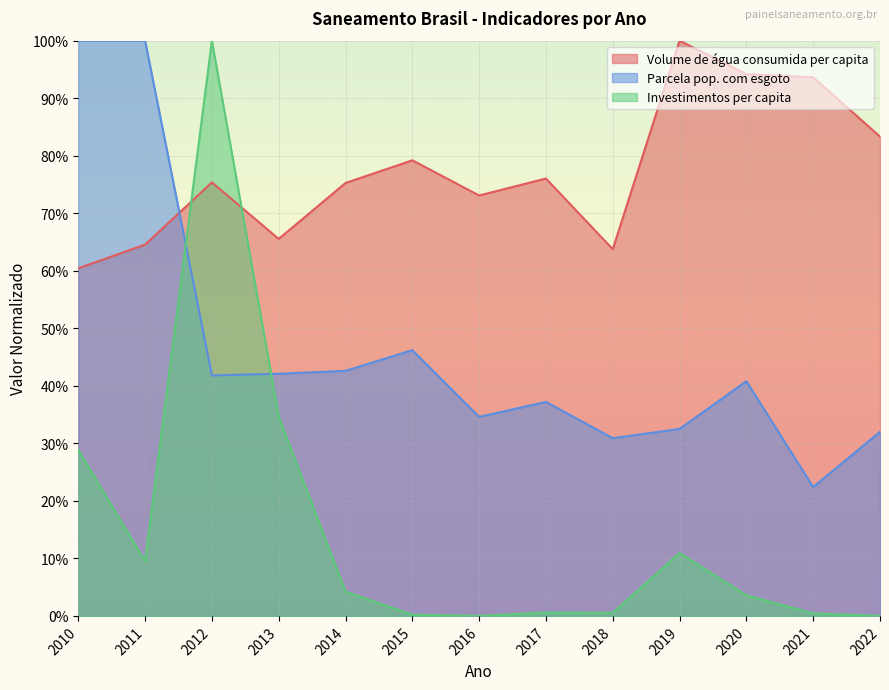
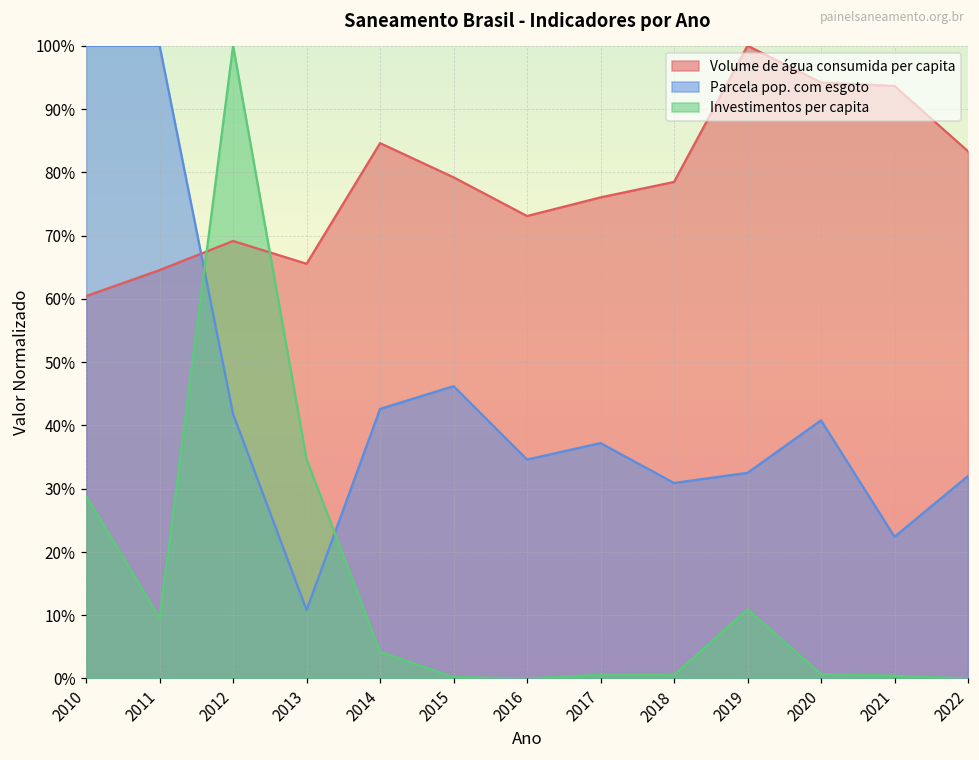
  {
    "Volume de água consumida per capita": {
      "2010": "60%",
      "2011": "65%",
-     "2012": "75%",
+     "2012": "69%",
      "2013": "66%",
-     "2014": "75%",
+     "2014": "85%",
      "2015": "79%",
      "2016": "73%",
      "2017": "76%",
-     "2018": "64%",
+     "2018": "78%",
      "2019": "100%",
      "2022": "83%"
    },
    "Parcela pop. com esgoto": {
      "2010": "100%",
      "2011": "100%",
      "2012": "42%",
-     "2013": "42%",
+     "2013": "11%",
      "2014": "43%",
      "2015": "46%",
      "2016": "35%",
      "2017": "37%",
      "2018": "31%",
      "2019": "33%",
      "2020": "41%",
      "2021": "22%",
      "2022": "32%"
    },
    "Investimentos per capita": {
      "2010": "29%",
      "2011": "10%",
      "2012": "100%",
      "2013": "35%",
      "2014": "4%",
      "2015": "0%",
      "2016": "0%",
      "2017": "1%",
      "2018": "1%",
      "2019": "11%",
-     "2020": "4%",
+     "2020": "1%",
      "2021": "0%",
      "2022": "0%"
    }
  }
